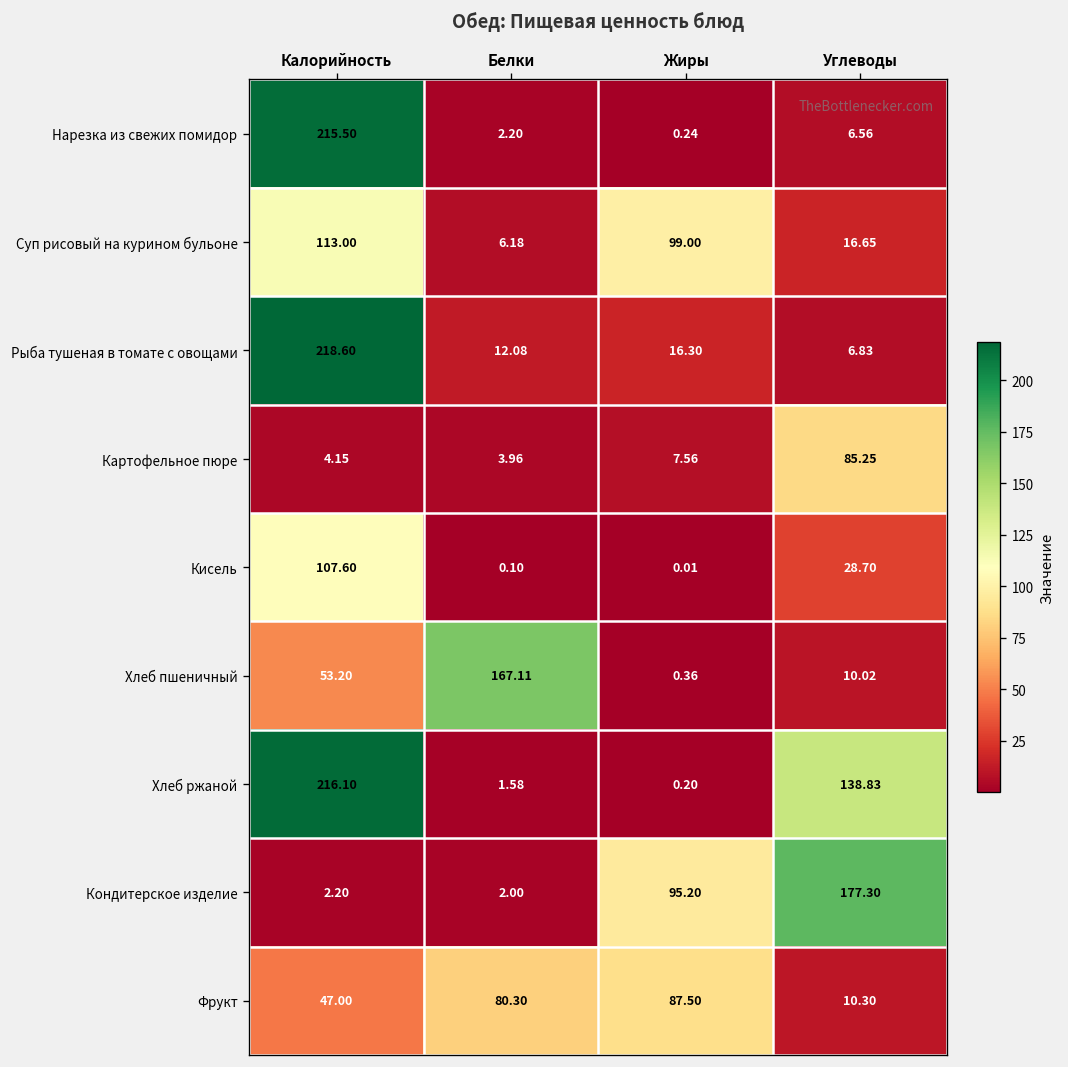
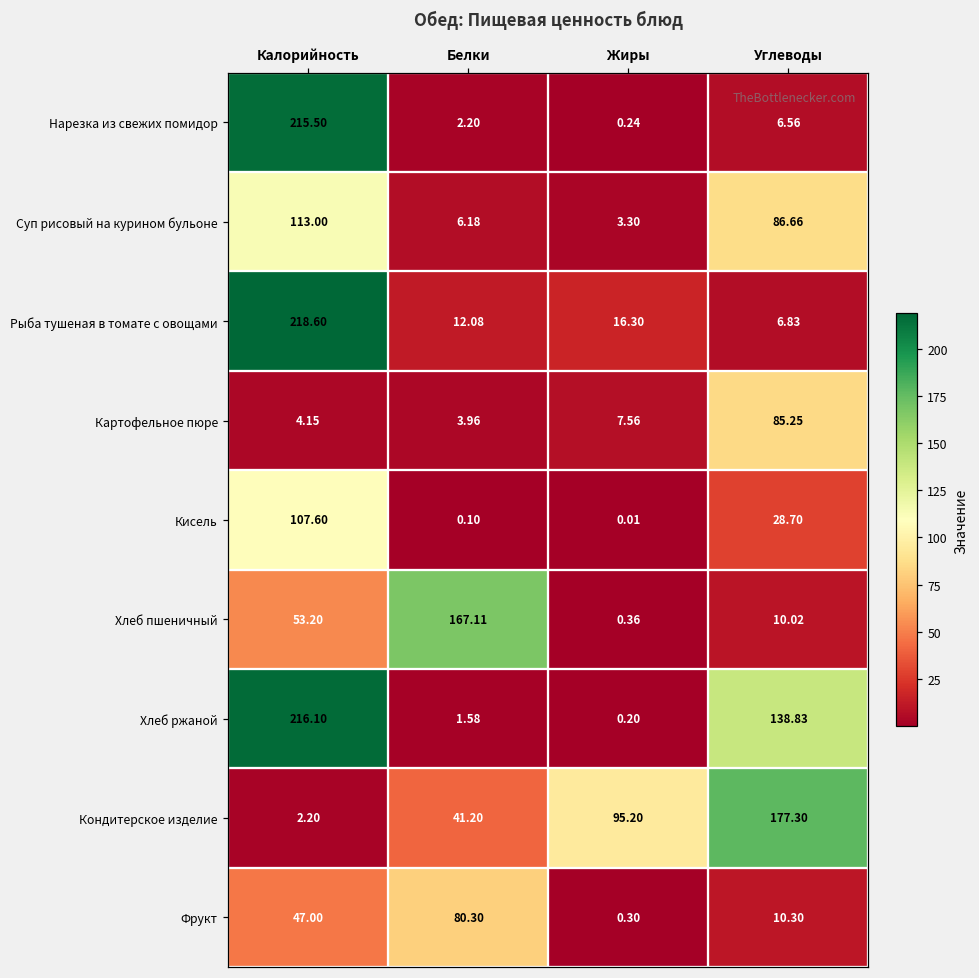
  {
    "Нарезка из свежих помидор": {
      "Калорийность": 215.50,
      "Белки": 2.20,
      "Жиры": 0.24
    },
    "Суп рисовый на курином бульоне": {
      "Калорийность": 113.00,
      "Белки": 6.18,
-     "Жиры": 99.00,
-     "Углеводы": 16.65
+     "Жиры": 3.30,
+     "Углеводы": 86.66
    },
    "Рыба тушеная в томате с овощами": {
      "Калорийность": 218.60,
      "Белки": 12.08,
      "Жиры": 16.30,
      "Углеводы": 6.83
    },
    "Картофельное пюре": {
      "Калорийность": 4.15,
      "Белки": 3.96,
      "Жиры": 7.56,
      "Углеводы": 85.25
    },
    "Кисель": {
      "Калорийность": 107.60,
      "Белки": 0.10,
      "Жиры": 0.01,
      "Углеводы": 28.70
    },
    "Хлеб пшеничный": {
      "Калорийность": 53.20,
      "Белки": 167.11,
      "Жиры": 0.36,
      "Углеводы": 10.02
    },
    "Хлеб ржаной": {
      "Калорийность": 216.10,
      "Белки": 1.58,
      "Жиры": 0.20,
      "Углеводы": 138.83
    },
    "Кондитерское изделие": {
      "Калорийность": 2.20,
-     "Белки": 2.00,
+     "Белки": 41.20,
      "Жиры": 95.20,
      "Углеводы": 177.30
    },
    "Фрукт": {
      "Калорийность": 47.00,
      "Белки": 80.30,
-     "Жиры": 87.50,
+     "Жиры": 0.30,
      "Углеводы": 10.30
    }
  }
